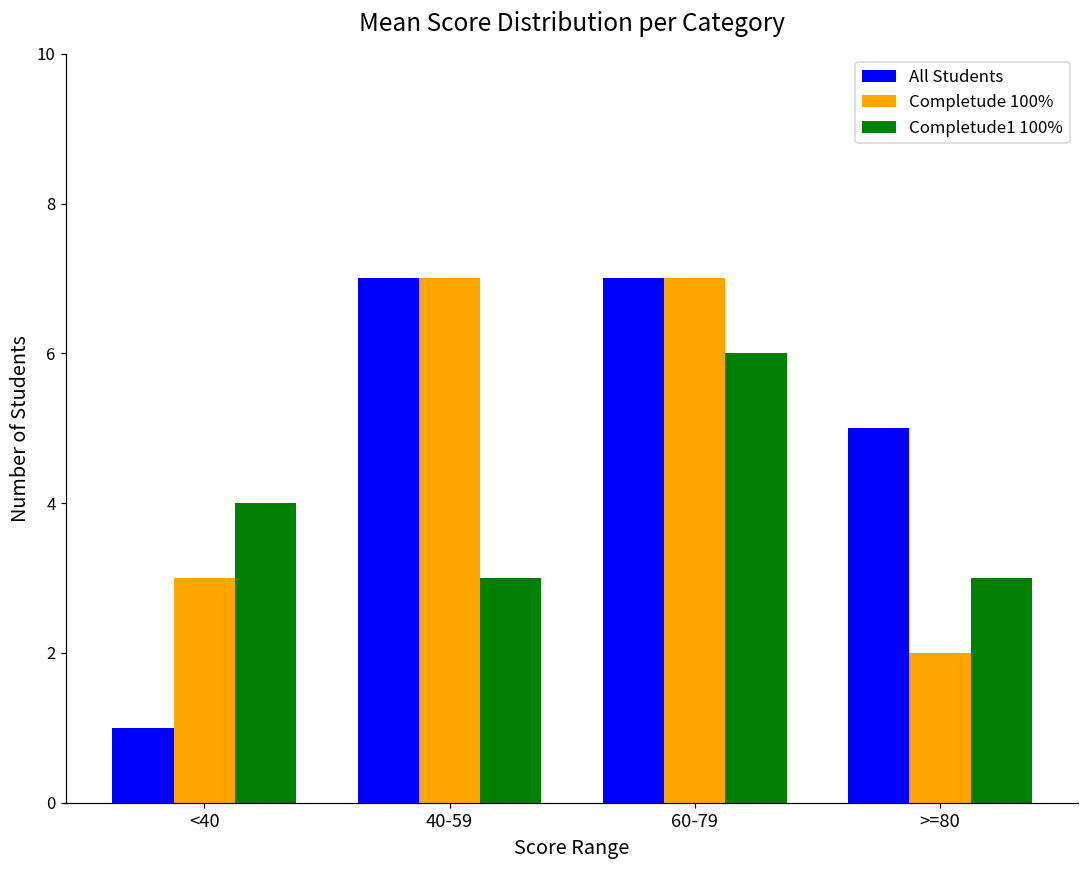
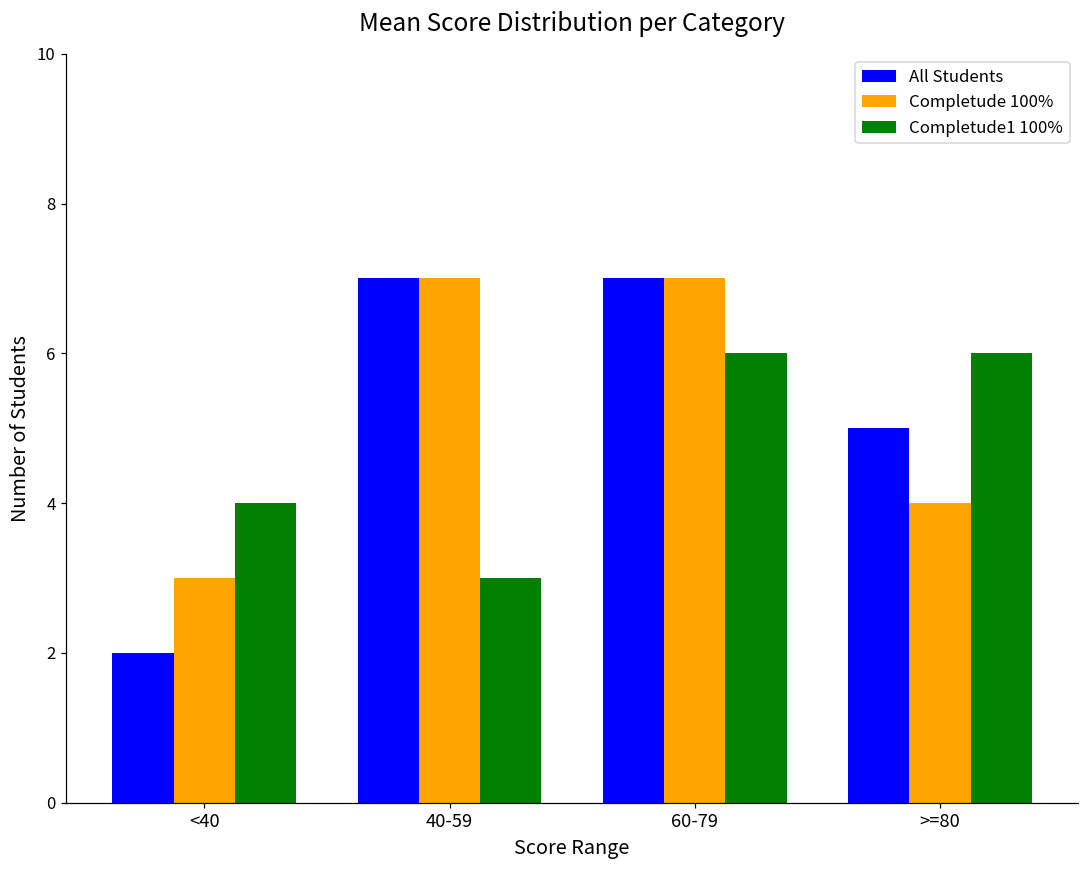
  {
    "All Students": {
-     "<40": 1,
+     "<40": 2,
      "40-59": 7,
      "60-79": 7,
      ">=80": 5
    },
    "Completude 100%": {
      "<40": 3,
      "40-59": 7,
      "60-79": 7,
-     ">=80": 2
+     ">=80": 4
    },
    "Completude1 100%": {
      "<40": 4,
      "40-59": 3,
      "60-79": 6,
-     ">=80": 3
+     ">=80": 6
    }
  }
